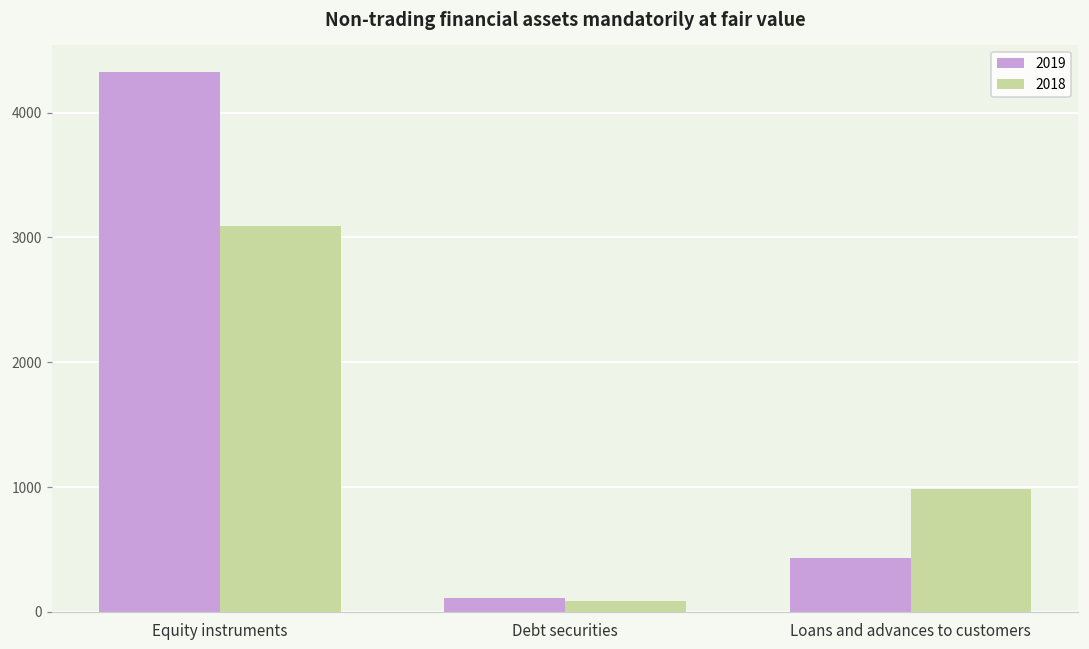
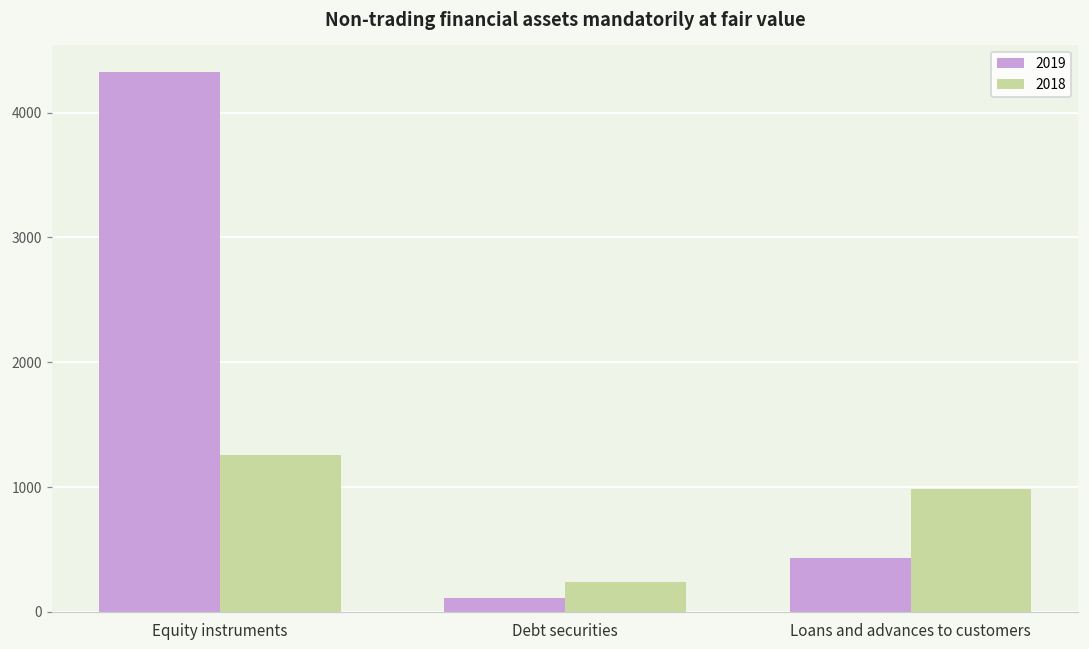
  {
    "2019": {
      "Equity instruments": 4330,
      "Debt securities": 110,
      "Loans and advances to customers": 430
    },
    "2018": {
-     "Equity instruments": 3100,
-     "Debt securities": 90,
+     "Equity instruments": 1260,
+     "Debt securities": 240,
      "Loans and advances to customers": 980
    }
  }
